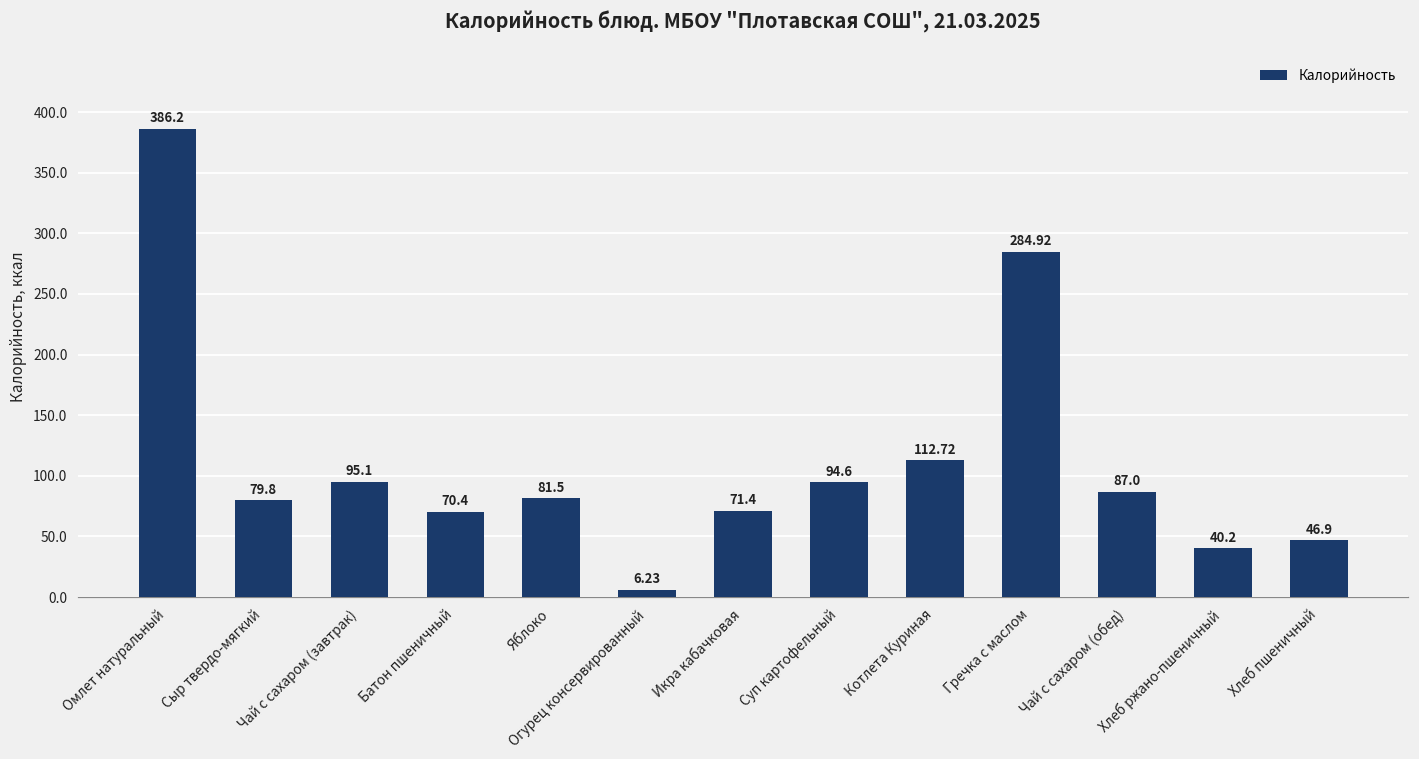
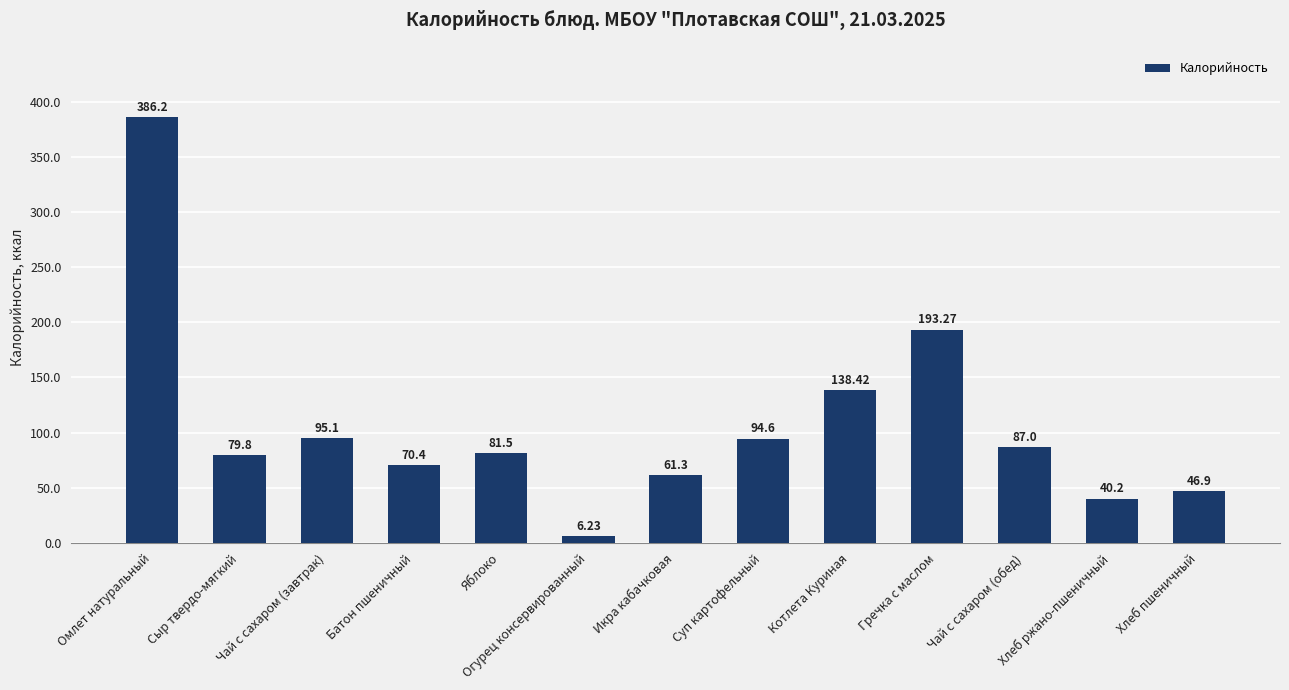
  {
    "Омлет натуральный": 386.2,
    "Сыр твердо-мягкий": 79.8,
    "Чай с сахаром (завтрак)": 95.1,
    "Батон пшеничный": 70.4,
    "Яблоко": 81.5,
    "Огурец консервированный": 6.23,
-   "Икра кабачковая": 71.4,
+   "Икра кабачковая": 61.3,
    "Суп картофельный": 94.6,
-   "Котлета Куриная": 112.72,
-   "Гречка с маслом": 284.92,
+   "Котлета Куриная": 138.42,
+   "Гречка с маслом": 193.27,
    "Чай с сахаром (обед)": 87.0,
    "Хлеб ржано-пшеничный": 40.2,
    "Хлеб пшеничный": 46.9
  }
